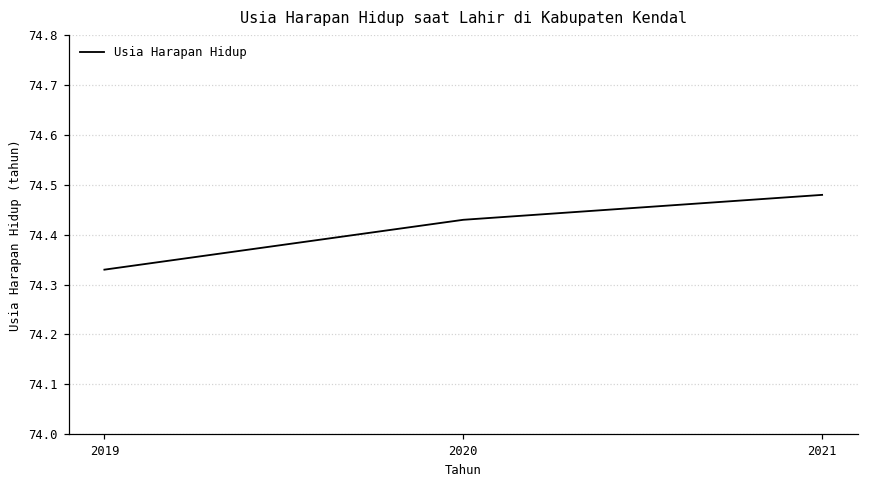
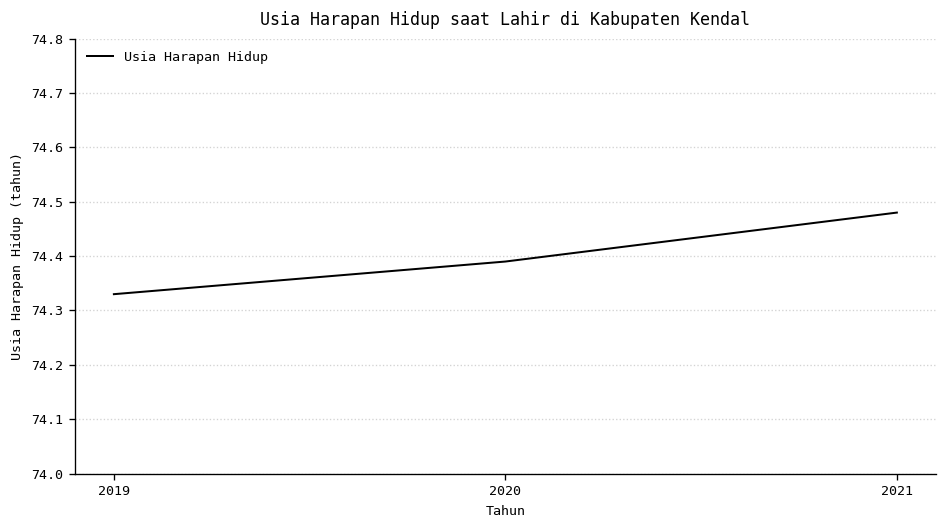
  {
    "2019": 74.33,
-   "2020": 74.43,
+   "2020": 74.39,
    "2021": 74.48
  }
